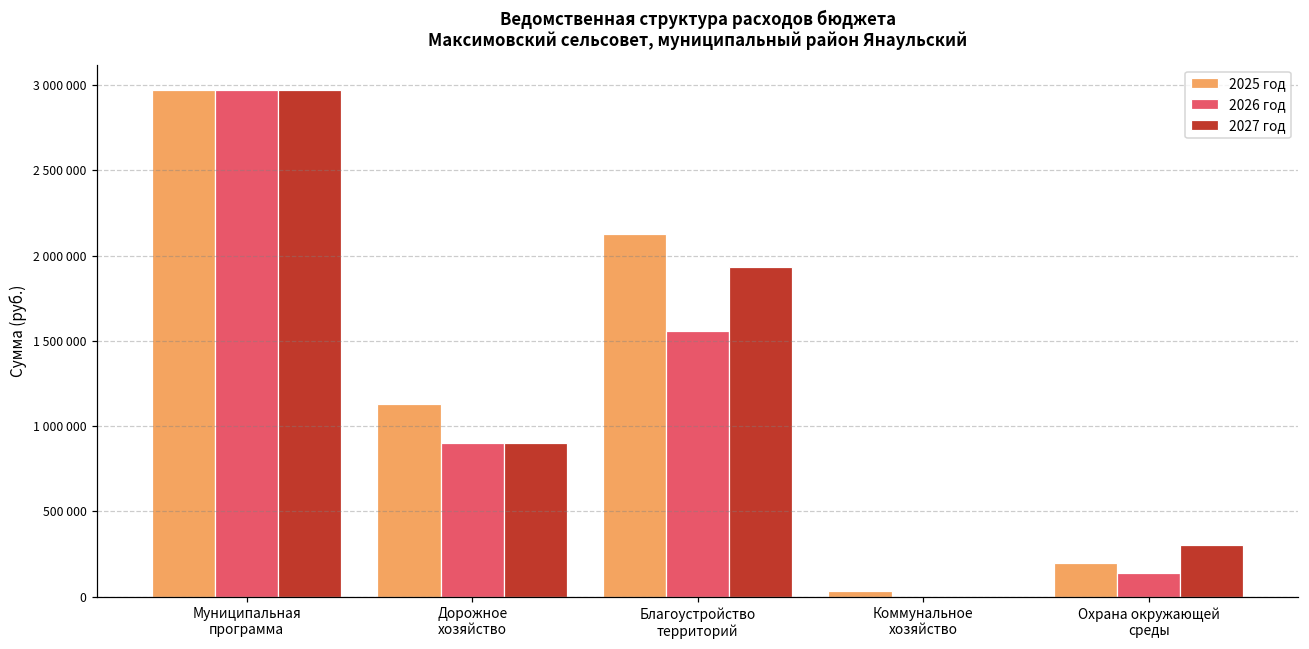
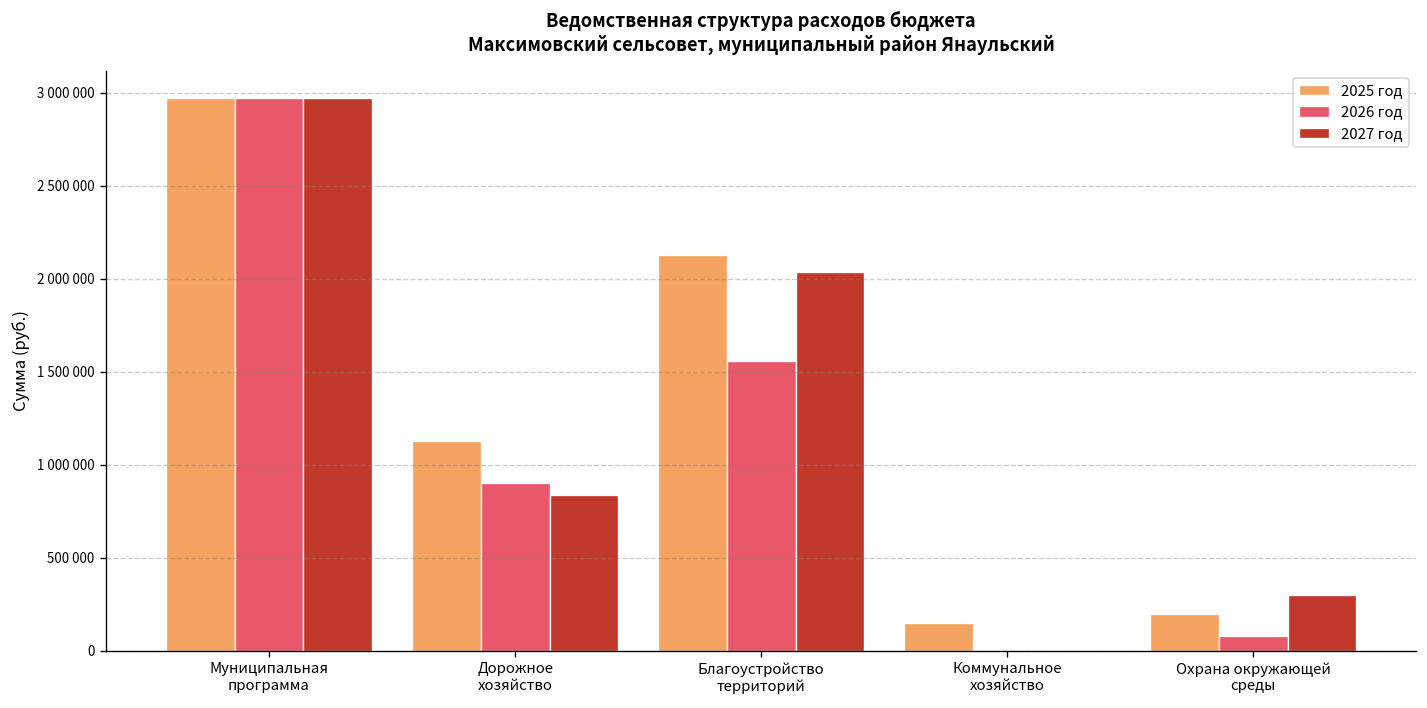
  {
    "2025 год": {
      "Муниципальная программа": 2970000,
      "Дорожное хозяйство": 1130000,
      "Благоустройство территорий": 2130000,
-     "Коммунальное хозяйство": 30000,
+     "Коммунальное хозяйство": 150000,
      "Охрана окружающей среды": 200000
    },
    "2026 год": {
      "Муниципальная программа": 2970000,
      "Дорожное хозяйство": 900000,
      "Благоустройство территорий": 1560000,
      "Коммунальное хозяйство": 0,
-     "Охрана окружающей среды": 140000
+     "Охрана окружающей среды": 80000
    },
    "2027 год": {
      "Муниципальная программа": 2970000,
-     "Дорожное хозяйство": 900000,
-     "Благоустройство территорий": 1940000,
+     "Дорожное хозяйство": 840000,
+     "Благоустройство территорий": 2040000,
      "Коммунальное хозяйство": 0,
      "Охрана окружающей среды": 300000
    }
  }
